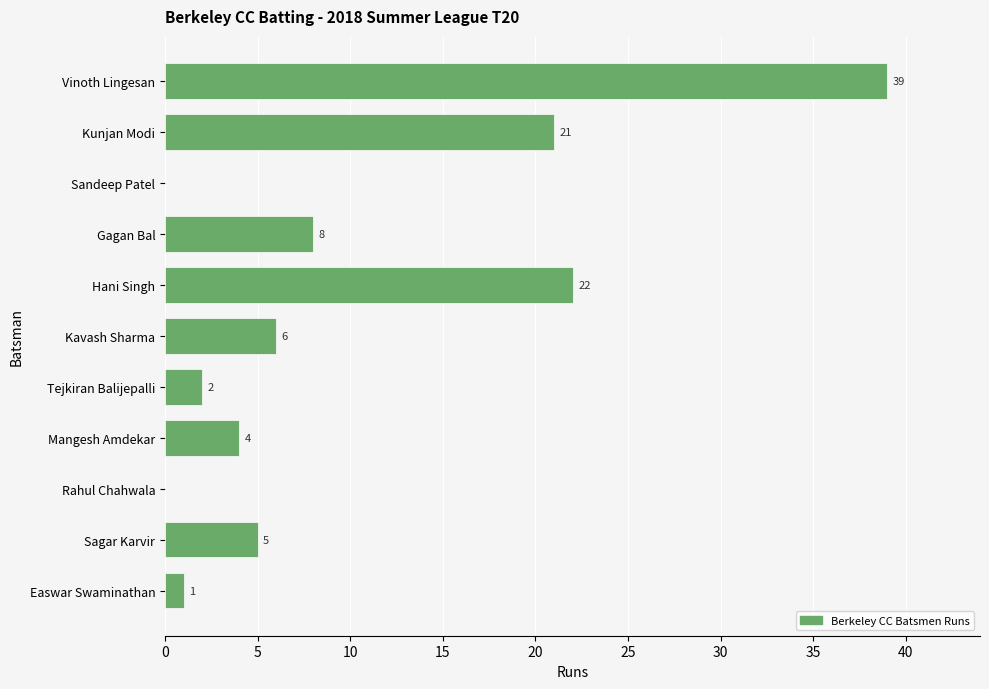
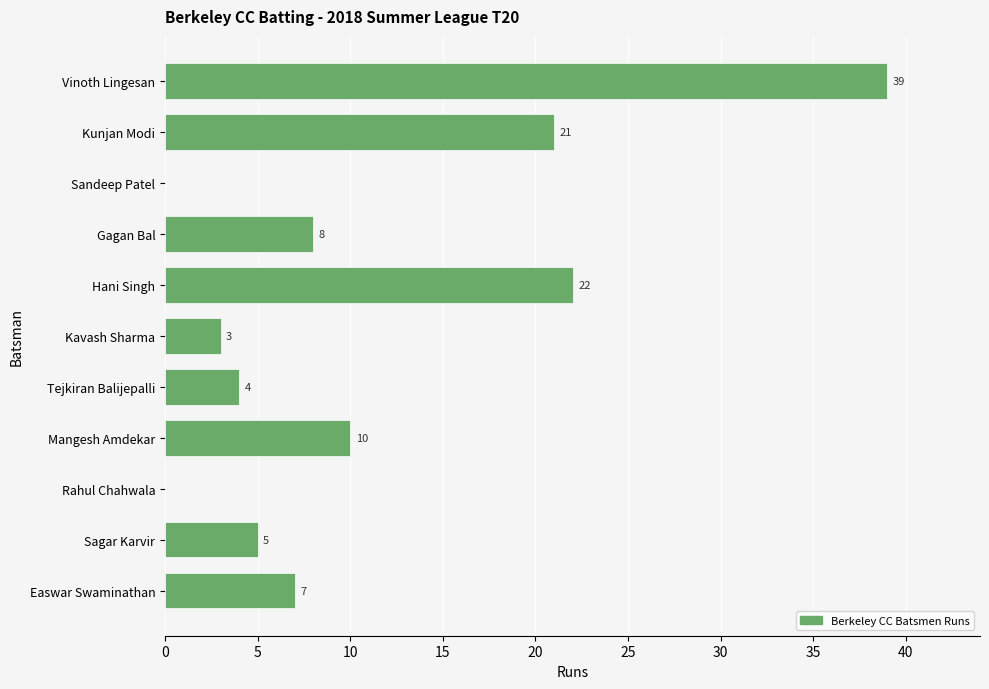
  {
    "Vinoth Lingesan": 39,
    "Kunjan Modi": 21,
    "Gagan Bal": 8,
    "Hani Singh": 22,
-   "Kavash Sharma": 6,
-   "Tejkiran Balijepalli": 2,
-   "Mangesh Amdekar": 4,
+   "Kavash Sharma": 3,
+   "Tejkiran Balijepalli": 4,
+   "Mangesh Amdekar": 10,
    "Sagar Karvir": 5,
-   "Easwar Swaminathan": 1
+   "Easwar Swaminathan": 7
  }
